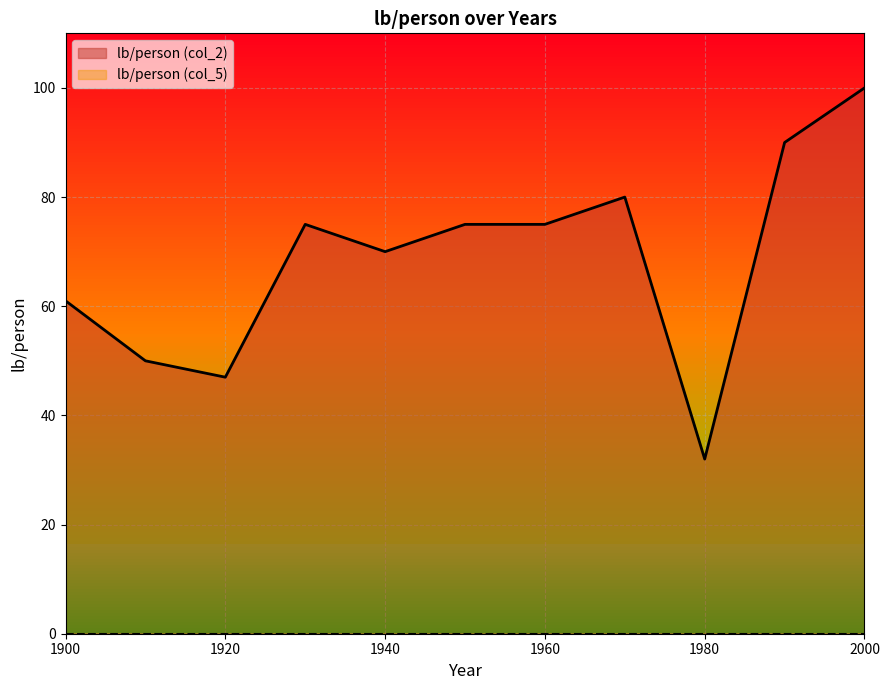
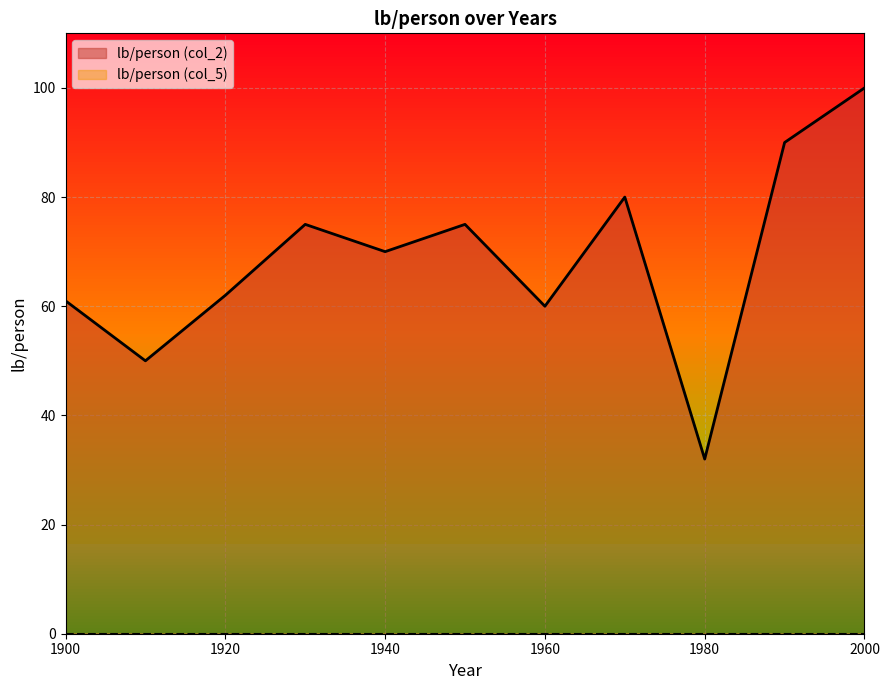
  {
    "lb/person (col_2)": {
      "1900": 61,
-     "1920": 47,
+     "1920": 62,
      "1940": 70,
-     "1960": 75,
+     "1960": 60,
      "1980": 32,
      "2000": 100
    },
    "lb/person (col_5)": {
      "1900": 0,
      "1920": 0,
      "1940": 0,
      "1960": 0,
      "1980": 0,
      "2000": 0
    }
  }
